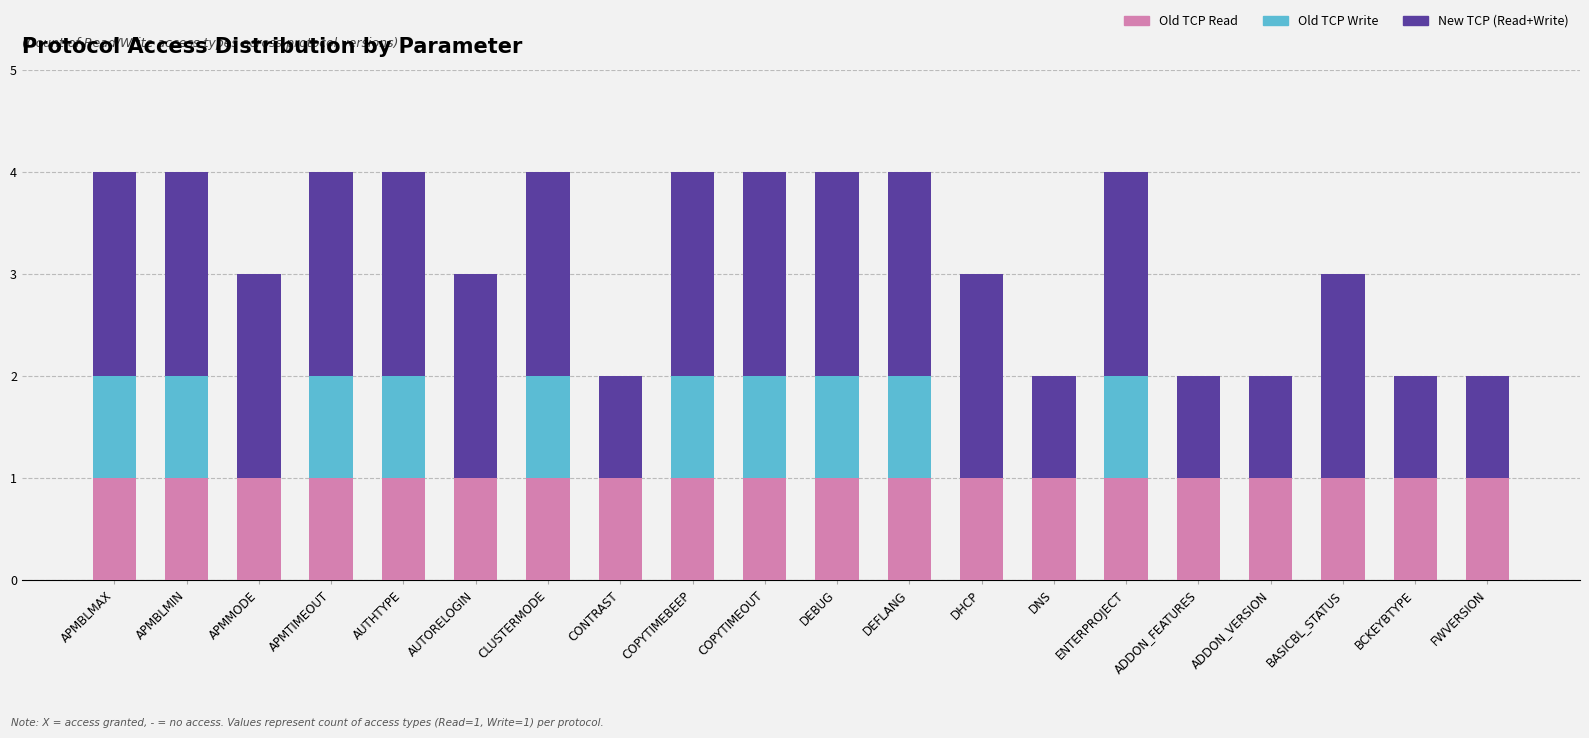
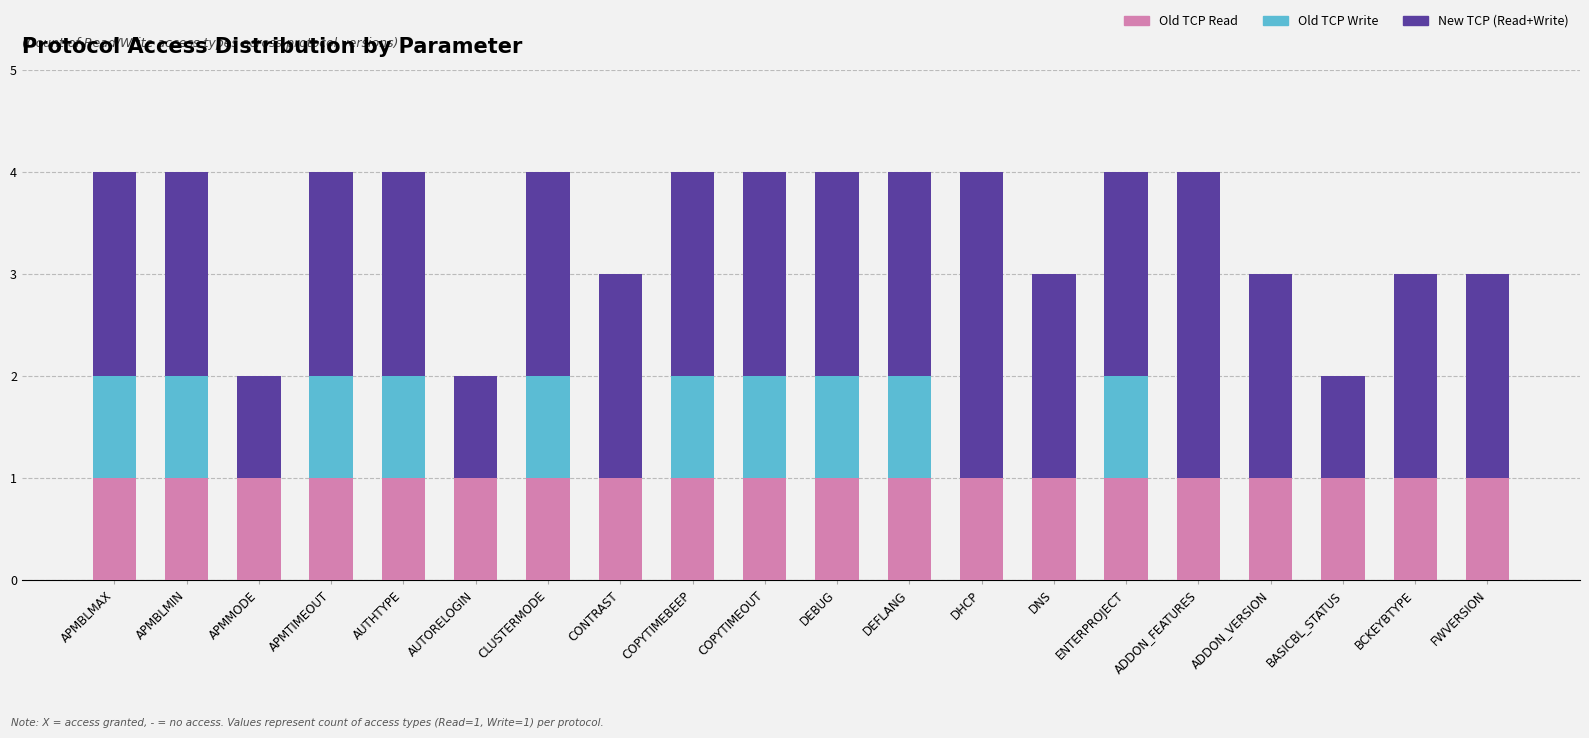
  {
    "Old TCP Read": {
      "APMBLMAX": 1,
      "APMBLMIN": 1,
      "APMMODE": 1,
      "APMTIMEOUT": 1,
      "AUTHTYPE": 1,
      "AUTORELOGIN": 1,
      "CLUSTERMODE": 1,
      "CONTRAST": 1,
      "COPYTIMEBEEP": 1,
      "COPYTIMEOUT": 1,
      "DEBUG": 1,
      "DEFLANG": 1,
      "DHCP": 1,
      "DNS": 1,
      "ENTERPROJECT": 1,
      "ADDON_FEATURES": 1,
      "ADDON_VERSION": 1,
      "BASICBL_STATUS": 1,
      "BCKEYBTYPE": 1,
      "FWVERSION": 1
    },
    "New TCP (Read+Write)": {
      "APMBLMAX": 2,
      "APMBLMIN": 2,
-     "APMMODE": 2,
+     "APMMODE": 1,
      "APMTIMEOUT": 2,
      "AUTHTYPE": 2,
-     "AUTORELOGIN": 2,
+     "AUTORELOGIN": 1,
      "CLUSTERMODE": 2,
-     "CONTRAST": 1,
+     "CONTRAST": 2,
      "COPYTIMEBEEP": 2,
      "COPYTIMEOUT": 2,
      "DEBUG": 2,
      "DEFLANG": 2,
-     "DHCP": 2,
-     "DNS": 1,
+     "DHCP": 3,
+     "DNS": 2,
      "ENTERPROJECT": 2,
-     "ADDON_FEATURES": 1,
-     "ADDON_VERSION": 1,
-     "BASICBL_STATUS": 2,
-     "BCKEYBTYPE": 1,
-     "FWVERSION": 1
+     "ADDON_FEATURES": 3,
+     "ADDON_VERSION": 2,
+     "BASICBL_STATUS": 1,
+     "BCKEYBTYPE": 2,
+     "FWVERSION": 2
    }
  }
